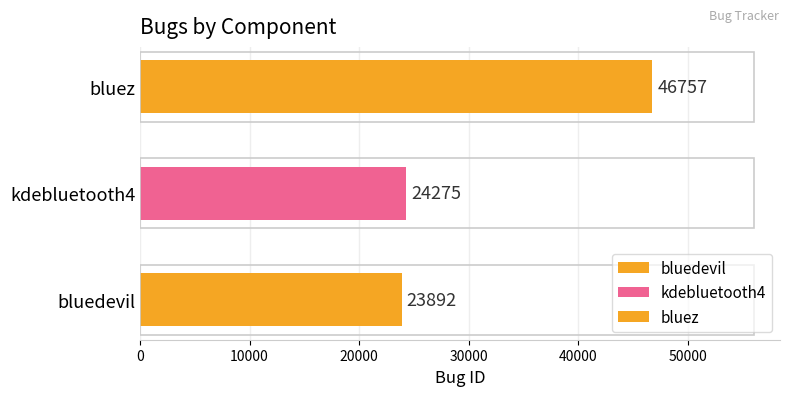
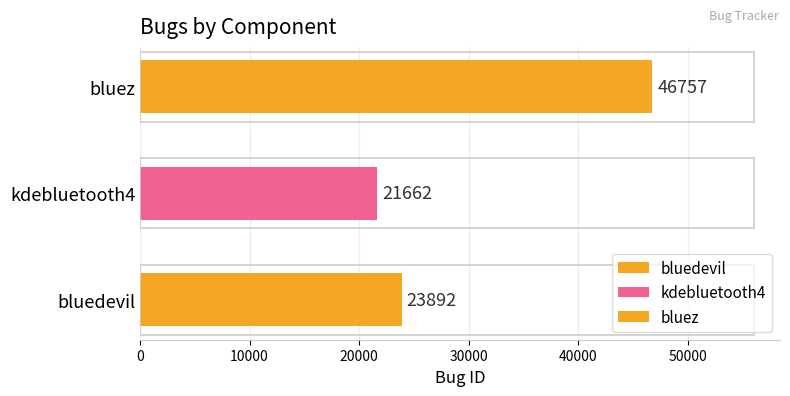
  {
    "bluez": 46757,
-   "kdebluetooth4": 24275,
+   "kdebluetooth4": 21662,
    "bluedevil": 23892
  }
